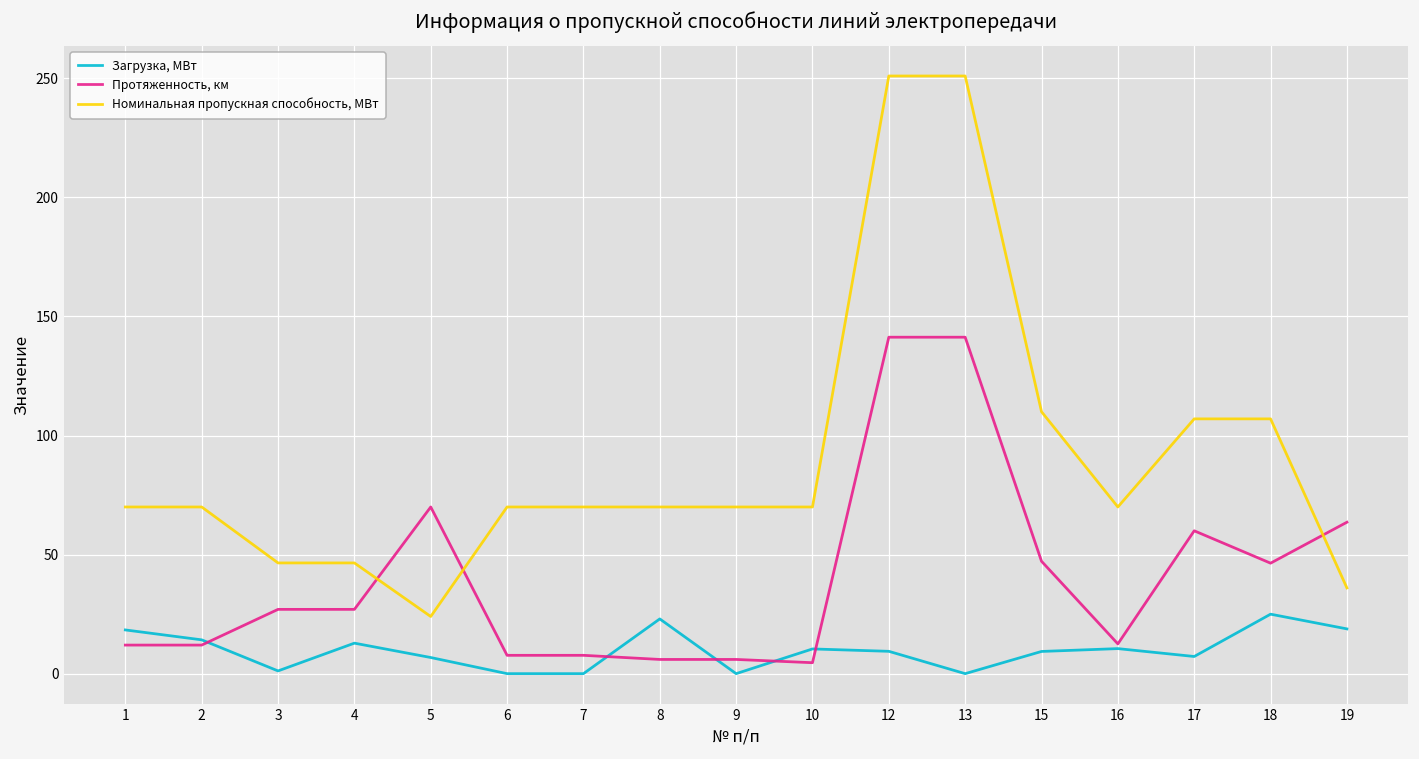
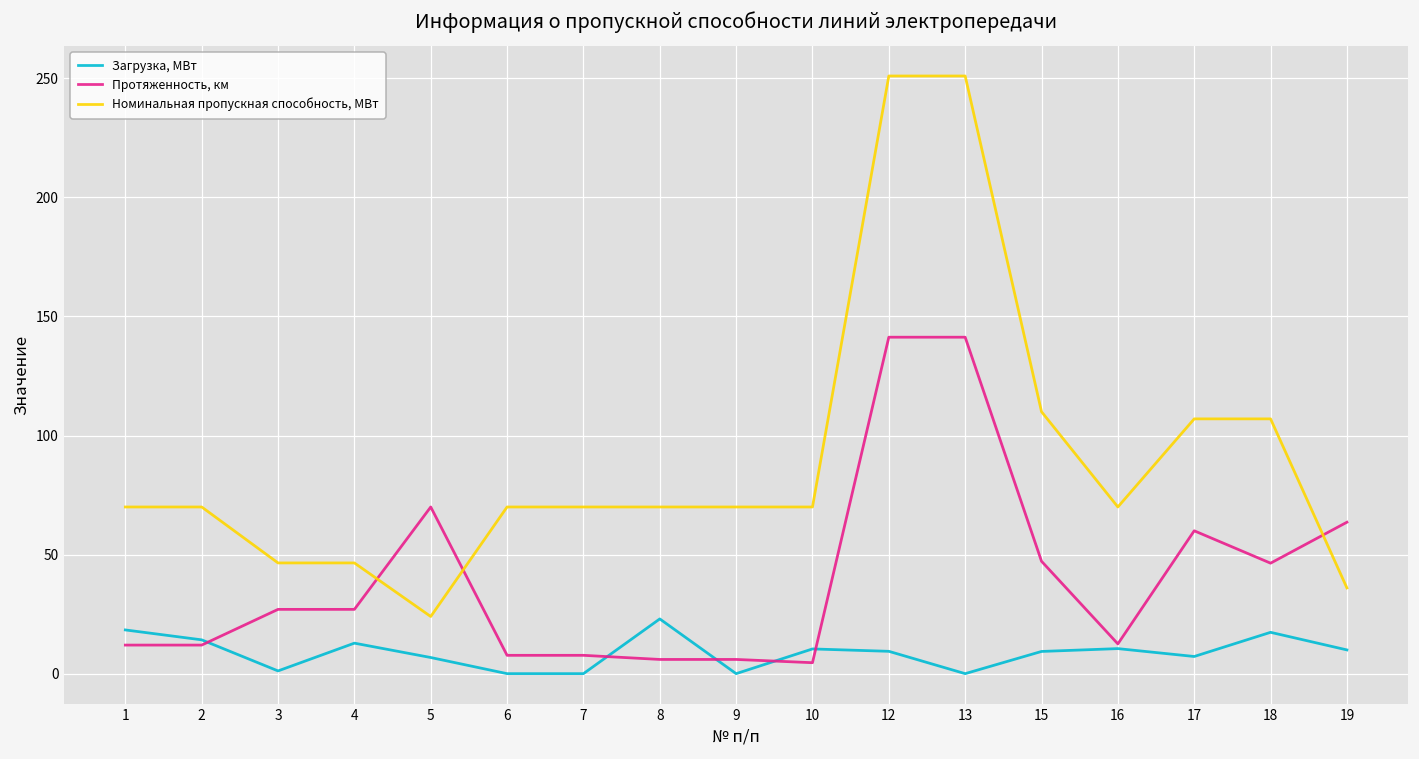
  {
    "Загрузка, МВт": {
      "1": 18,
      "2": 14,
      "3": 1,
      "4": 13,
      "5": 7,
      "6": 0,
      "7": 0,
      "8": 23,
      "9": 0,
      "10": 10,
      "12": 9,
      "13": 0,
      "15": 9,
      "16": 11,
      "17": 7,
-     "18": 25,
-     "19": 19
+     "18": 17,
+     "19": 10
    },
    "Протяженность, км": {
      "1": 12,
      "2": 12,
      "3": 27,
      "4": 27,
      "5": 70,
      "6": 8,
      "7": 8,
      "8": 6,
      "9": 6,
      "10": 5,
      "12": 141,
      "13": 141,
      "15": 47,
      "16": 13,
      "17": 60,
      "18": 46,
      "19": 64
    },
    "Номинальная пропускная способность, МВт": {
      "1": 70,
      "2": 70,
      "3": 47,
      "4": 47,
      "5": 24,
      "6": 70,
      "7": 70,
      "8": 70,
      "9": 70,
      "10": 70,
      "12": 251,
      "13": 251,
      "15": 110,
      "16": 70,
      "17": 107,
      "18": 107,
      "19": 36
    }
  }
